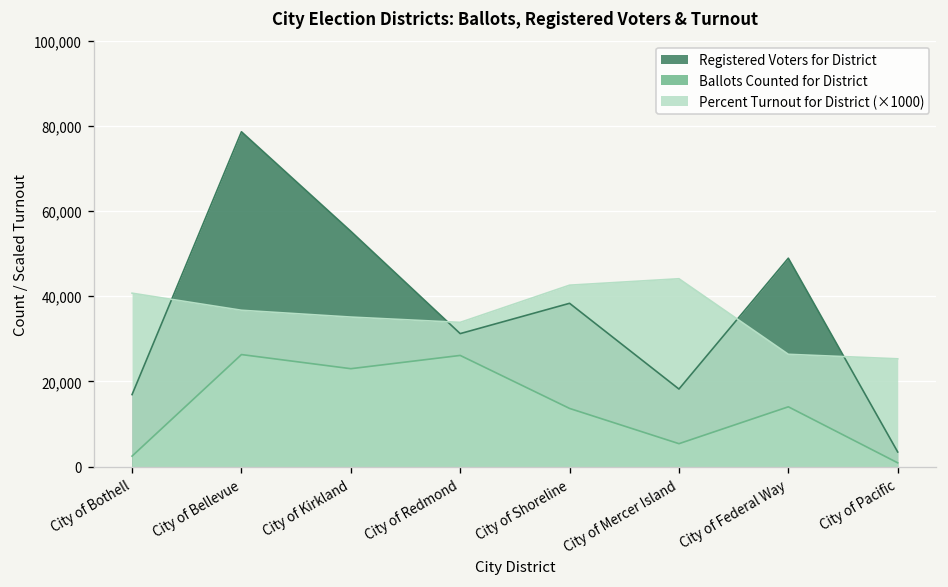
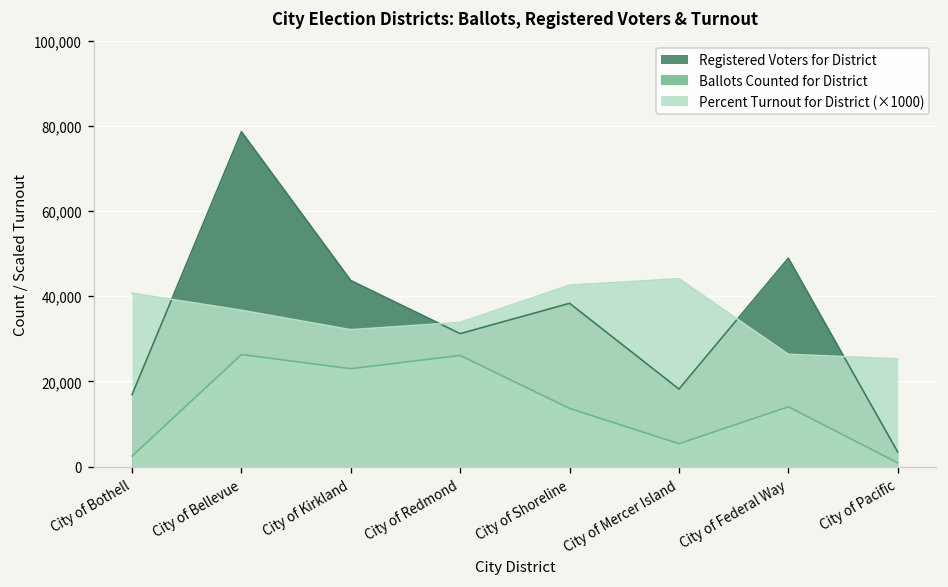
  {
    "Registered Voters for District": {
      "City of Bothell": "17,000",
      "City of Bellevue": "79,000",
-     "City of Kirkland": "55,000",
+     "City of Kirkland": "44,000",
      "City of Redmond": "31,000",
      "City of Shoreline": "38,000",
      "City of Mercer Island": "18,000",
      "City of Federal Way": "49,000",
      "City of Pacific": "3,000"
    },
    "Ballots Counted for District": {
      "City of Bothell": "2,000",
      "City of Bellevue": "26,000",
      "City of Kirkland": "23,000",
      "City of Redmond": "26,000",
      "City of Shoreline": "14,000",
      "City of Mercer Island": "5,000",
      "City of Federal Way": "14,000",
      "City of Pacific": "1,000"
    },
    "Percent Turnout for District (×1000)": {
      "City of Bothell": "41,000",
      "City of Bellevue": "37,000",
-     "City of Kirkland": "35,000",
+     "City of Kirkland": "32,000",
      "City of Redmond": "34,000",
      "City of Shoreline": "43,000",
      "City of Mercer Island": "44,000",
      "City of Federal Way": "26,000",
      "City of Pacific": "25,000"
    }
  }
